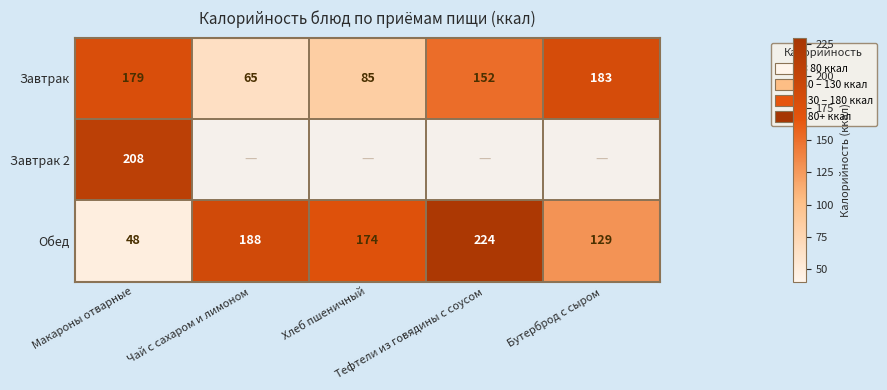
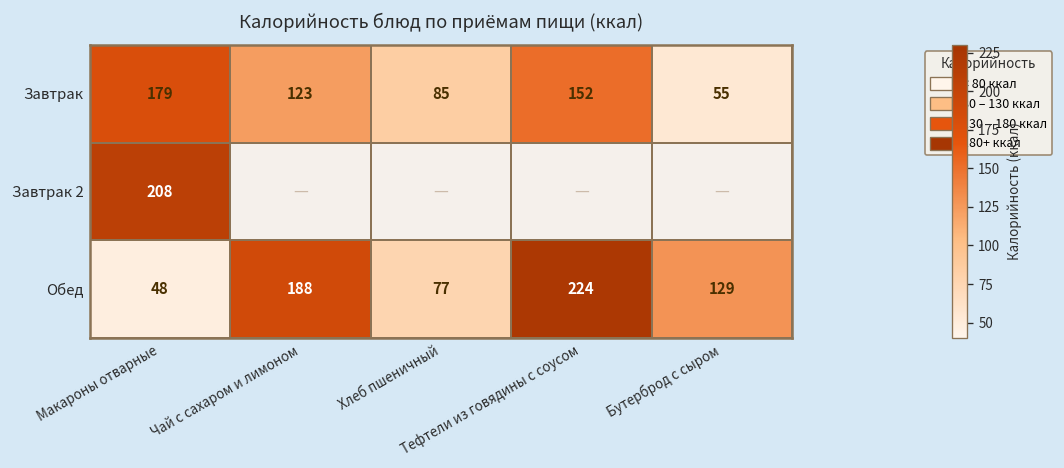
  {
    "Завтрак": {
      "Макароны отварные": 179,
-     "Чай с сахаром и лимоном": 65,
+     "Чай с сахаром и лимоном": 123,
      "Хлеб пшеничный": 85,
      "Тефтели из говядины с соусом": 152,
-     "Бутерброд с сыром": 183
+     "Бутерброд с сыром": 55
    },
    "Завтрак 2": {
      "Макароны отварные": 208
    },
    "Обед": {
      "Макароны отварные": 48,
      "Чай с сахаром и лимоном": 188,
-     "Хлеб пшеничный": 174,
+     "Хлеб пшеничный": 77,
      "Тефтели из говядины с соусом": 224,
      "Бутерброд с сыром": 129
    }
  }
